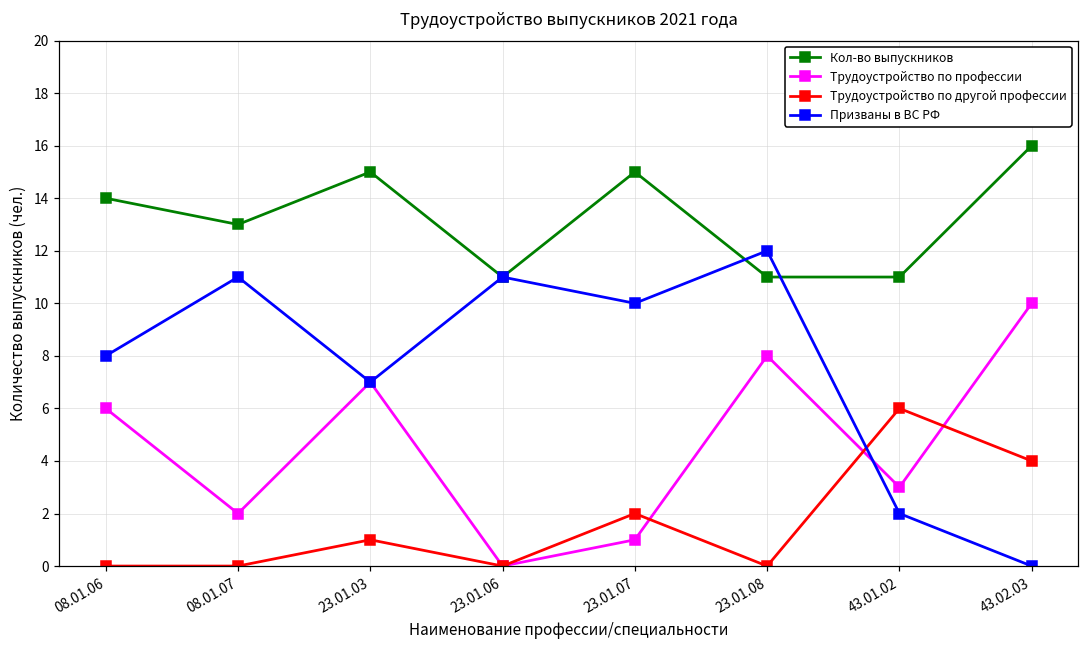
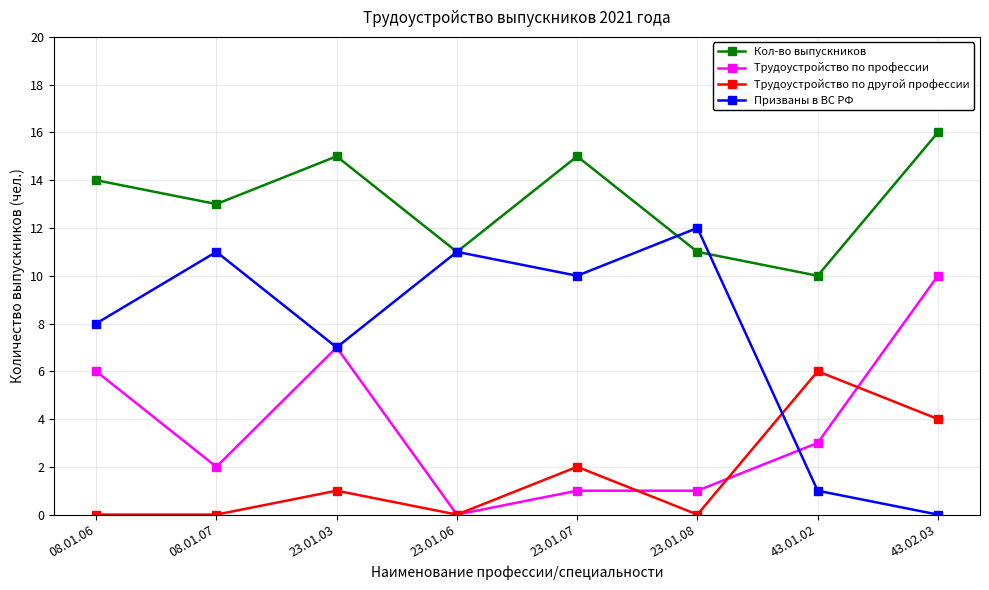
  {
    "Кол-во выпускников": {
      "08.01.06": 14,
      "08.01.07": 13,
      "23.01.03": 15,
      "23.01.07": 15,
      "23.01.08": 11,
-     "43.01.02": 11,
+     "43.01.02": 10,
      "43.02.03": 16
    },
    "Трудоустройство по профессии": {
      "08.01.06": 6,
      "08.01.07": 2,
      "23.01.07": 1,
-     "23.01.08": 8,
+     "23.01.08": 1,
      "43.01.02": 3,
      "43.02.03": 10
    },
    "Трудоустройство по другой профессии": {
      "08.01.06": 0,
      "08.01.07": 0,
      "23.01.03": 1,
      "23.01.07": 2,
      "23.01.08": 0,
      "43.01.02": 6,
      "43.02.03": 4
    },
    "Призваны в ВС РФ": {
      "08.01.06": 8,
      "08.01.07": 11,
      "23.01.07": 10,
      "23.01.08": 12,
-     "43.01.02": 2,
+     "43.01.02": 1,
      "43.02.03": 0
    }
  }
